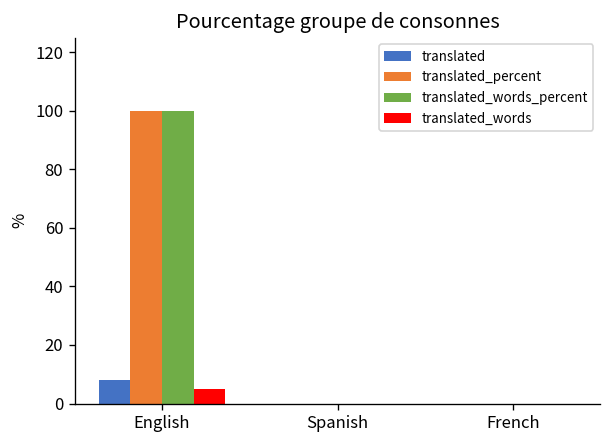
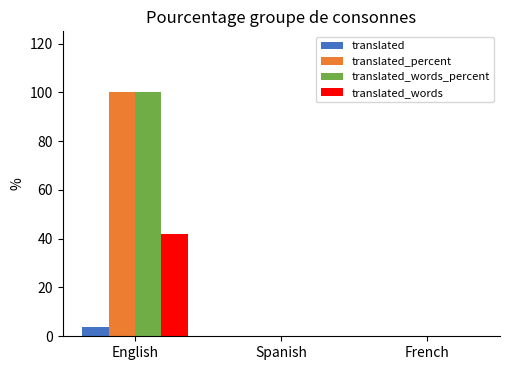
  {
    "translated": {
-     "English": 8,
+     "English": 4,
      "Spanish": 0,
      "French": 0
    },
    "translated_percent": {
      "English": 100,
      "Spanish": 0,
      "French": 0
    },
    "translated_words_percent": {
      "English": 100,
      "Spanish": 0,
      "French": 0
    },
    "translated_words": {
-     "English": 5,
+     "English": 42,
      "Spanish": 0,
      "French": 0
    }
  }
